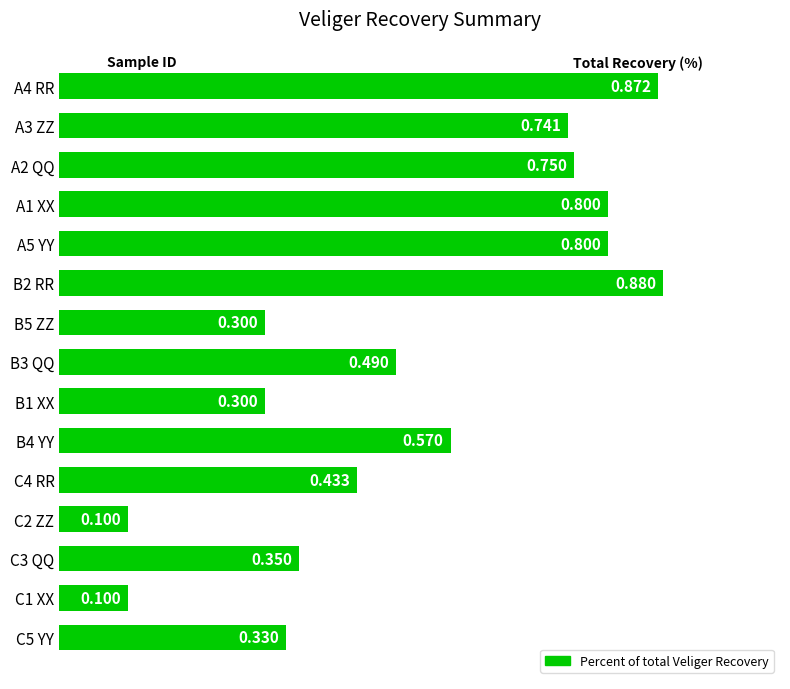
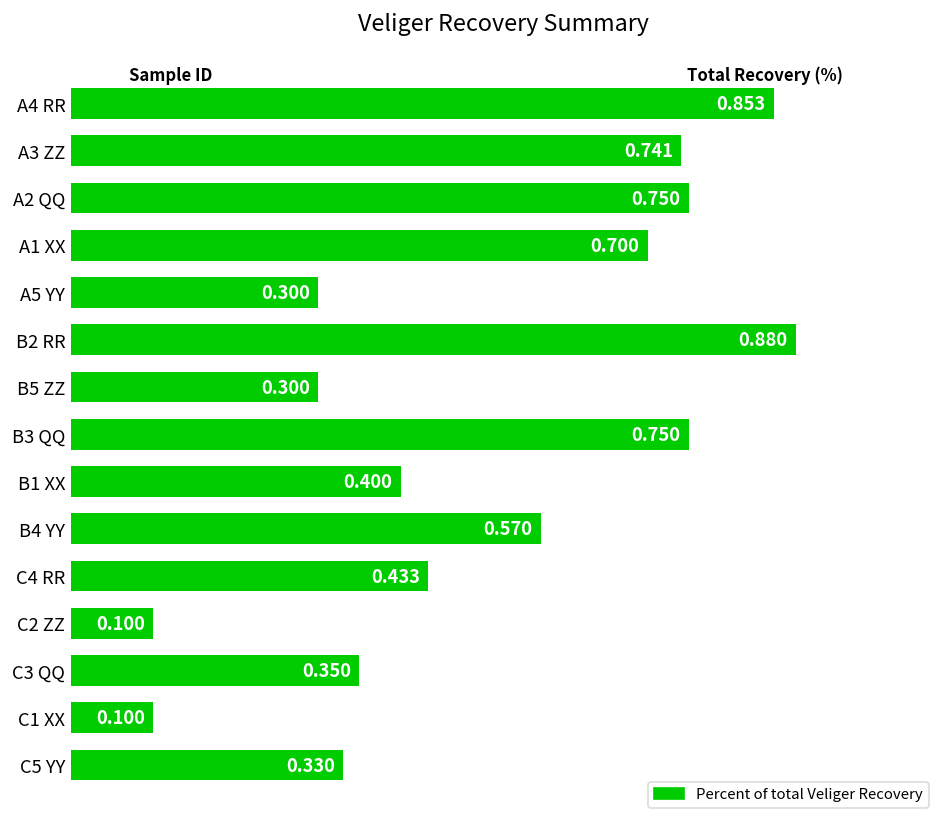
  {
-   "A4 RR": 0.872,
+   "A4 RR": 0.853,
    "A3 ZZ": 0.741,
    "A2 QQ": 0.750,
-   "A1 XX": 0.800,
-   "A5 YY": 0.800,
+   "A1 XX": 0.700,
+   "A5 YY": 0.300,
    "B2 RR": 0.880,
    "B5 ZZ": 0.300,
-   "B3 QQ": 0.490,
-   "B1 XX": 0.300,
+   "B3 QQ": 0.750,
+   "B1 XX": 0.400,
    "B4 YY": 0.570,
    "C4 RR": 0.433,
    "C2 ZZ": 0.100,
    "C3 QQ": 0.350,
    "C1 XX": 0.100,
    "C5 YY": 0.330
  }
